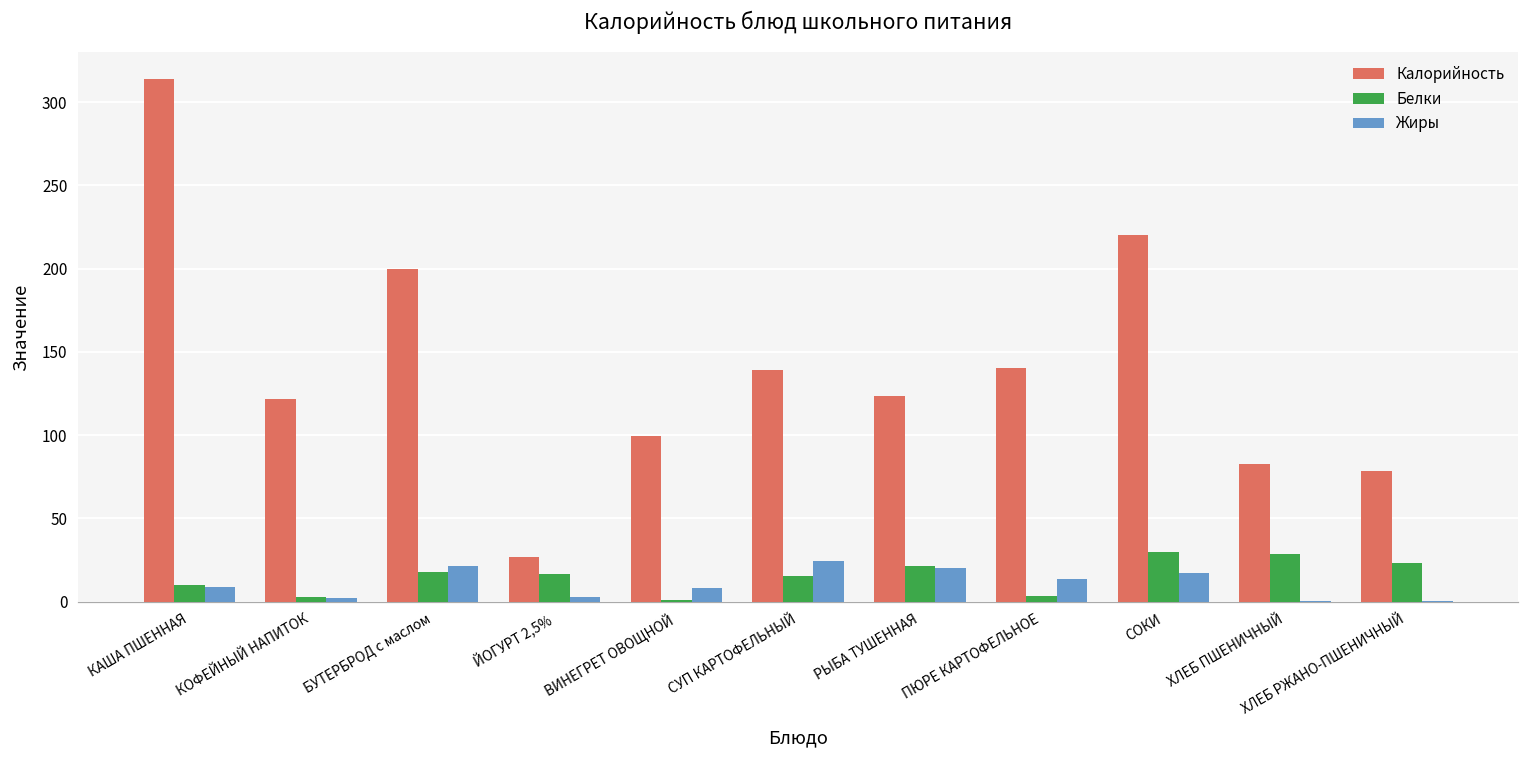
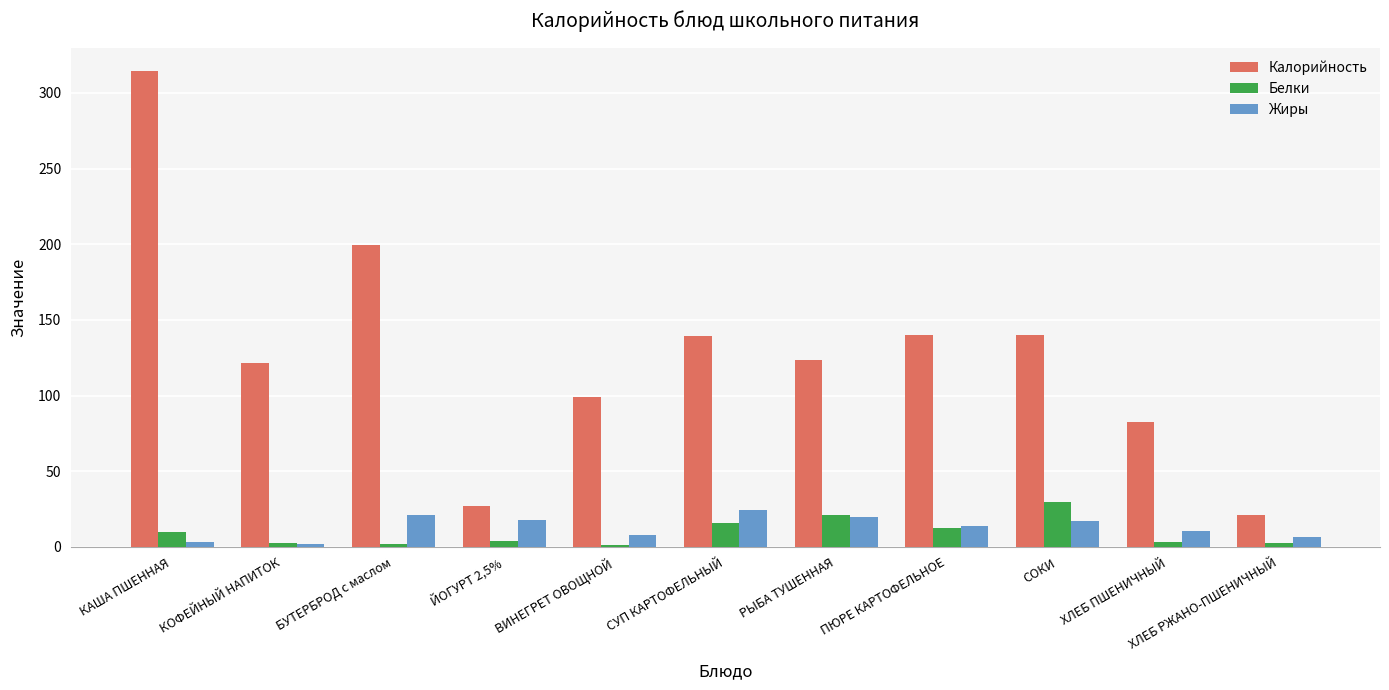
  {
    "Калорийность": {
      "КАША ПШЕННАЯ": 314,
      "КОФЕЙНЫЙ НАПИТОК": 122,
      "БУТЕРБРОД с маслом": 200,
      "ЙОГУРТ 2,5%": 27,
      "ВИНЕГРЕТ ОВОЩНОЙ": 99,
      "СУП КАРТОФЕЛЬНЫЙ": 139,
      "РЫБА ТУШЕННАЯ": 124,
      "ПЮРЕ КАРТОФЕЛЬНОЕ": 140,
-     "СОКИ": 220,
+     "СОКИ": 140,
      "ХЛЕБ ПШЕНИЧНЫЙ": 82,
-     "ХЛЕБ РЖАНО-ПШЕНИЧНЫЙ": 78
+     "ХЛЕБ РЖАНО-ПШЕНИЧНЫЙ": 21
    },
    "Белки": {
      "КАША ПШЕННАЯ": 10,
      "КОФЕЙНЫЙ НАПИТОК": 3,
-     "БУТЕРБРОД с маслом": 18,
-     "ЙОГУРТ 2,5%": 16,
+     "БУТЕРБРОД с маслом": 2,
+     "ЙОГУРТ 2,5%": 4,
      "СУП КАРТОФЕЛЬНЫЙ": 16,
      "РЫБА ТУШЕННАЯ": 21,
-     "ПЮРЕ КАРТОФЕЛЬНОЕ": 3,
+     "ПЮРЕ КАРТОФЕЛЬНОЕ": 12,
      "СОКИ": 30,
-     "ХЛЕБ ПШЕНИЧНЫЙ": 28,
-     "ХЛЕБ РЖАНО-ПШЕНИЧНЫЙ": 23
+     "ХЛЕБ ПШЕНИЧНЫЙ": 3,
+     "ХЛЕБ РЖАНО-ПШЕНИЧНЫЙ": 3
    },
    "Жиры": {
-     "КАША ПШЕННАЯ": 9,
+     "КАША ПШЕННАЯ": 3,
      "КОФЕЙНЫЙ НАПИТОК": 2,
      "БУТЕРБРОД с маслом": 21,
-     "ЙОГУРТ 2,5%": 3,
+     "ЙОГУРТ 2,5%": 18,
      "ВИНЕГРЕТ ОВОЩНОЙ": 8,
      "СУП КАРТОФЕЛЬНЫЙ": 24,
      "РЫБА ТУШЕННАЯ": 20,
      "ПЮРЕ КАРТОФЕЛЬНОЕ": 14,
      "СОКИ": 17,
-     "ХЛЕБ ПШЕНИЧНЫЙ": 0,
-     "ХЛЕБ РЖАНО-ПШЕНИЧНЫЙ": 1
+     "ХЛЕБ ПШЕНИЧНЫЙ": 11,
+     "ХЛЕБ РЖАНО-ПШЕНИЧНЫЙ": 7
    }
  }
